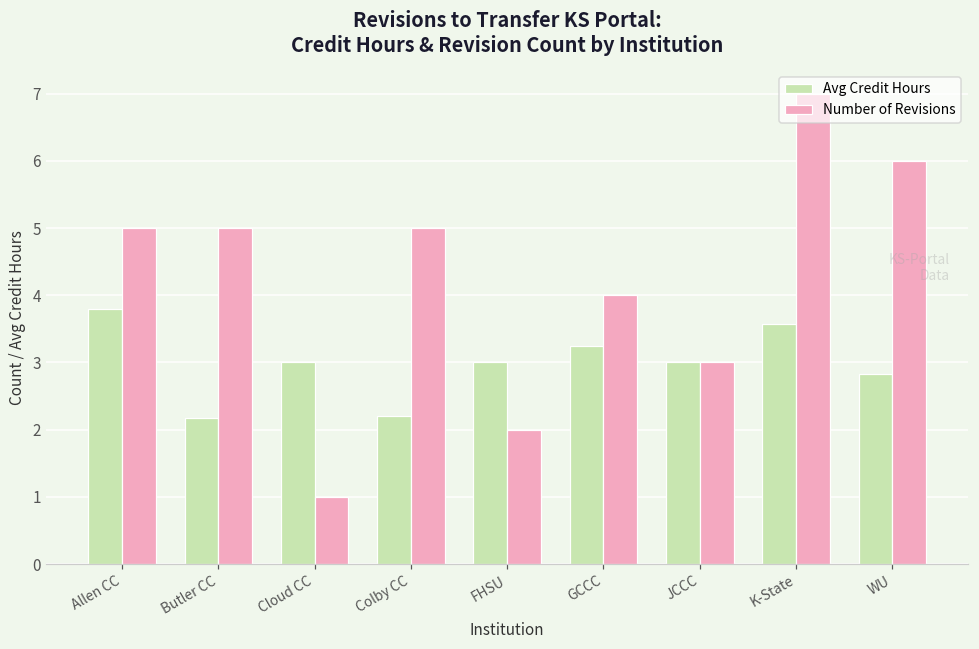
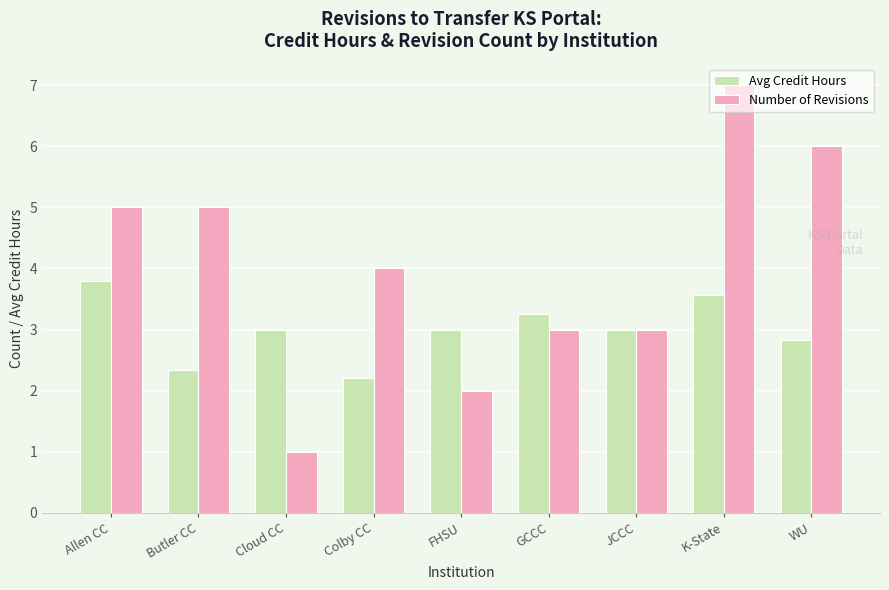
  {
    "Avg Credit Hours": {
      "Allen CC": 3.8,
-     "Butler CC": 2.2,
+     "Butler CC": 2.3,
      "Cloud CC": 3.0,
      "Colby CC": 2.2,
      "FHSU": 3.0,
      "GCCC": 3.3,
      "JCCC": 3.0,
      "K-State": 3.6,
      "WU": 2.8
    },
    "Number of Revisions": {
      "Allen CC": 5,
      "Butler CC": 5,
      "Cloud CC": 1,
-     "Colby CC": 5,
+     "Colby CC": 4,
      "FHSU": 2,
-     "GCCC": 4,
+     "GCCC": 3,
      "JCCC": 3,
      "WU": 6
    }
  }
